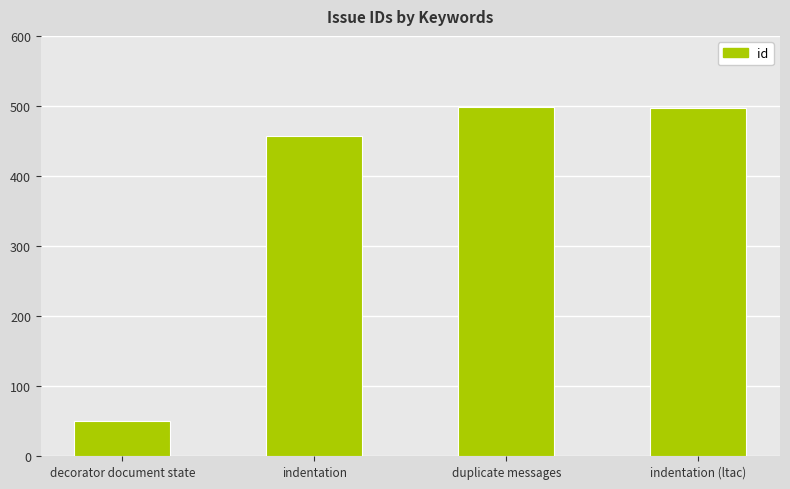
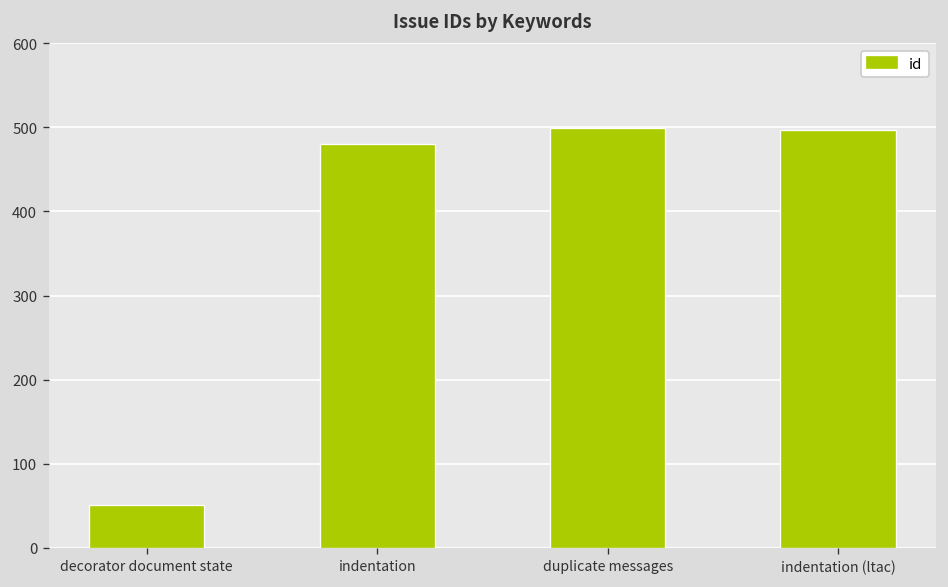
  {
    "decorator document state": 50,
-   "indentation": 460,
+   "indentation": 480,
    "duplicate messages": 500,
    "indentation (ltac)": 500
  }
